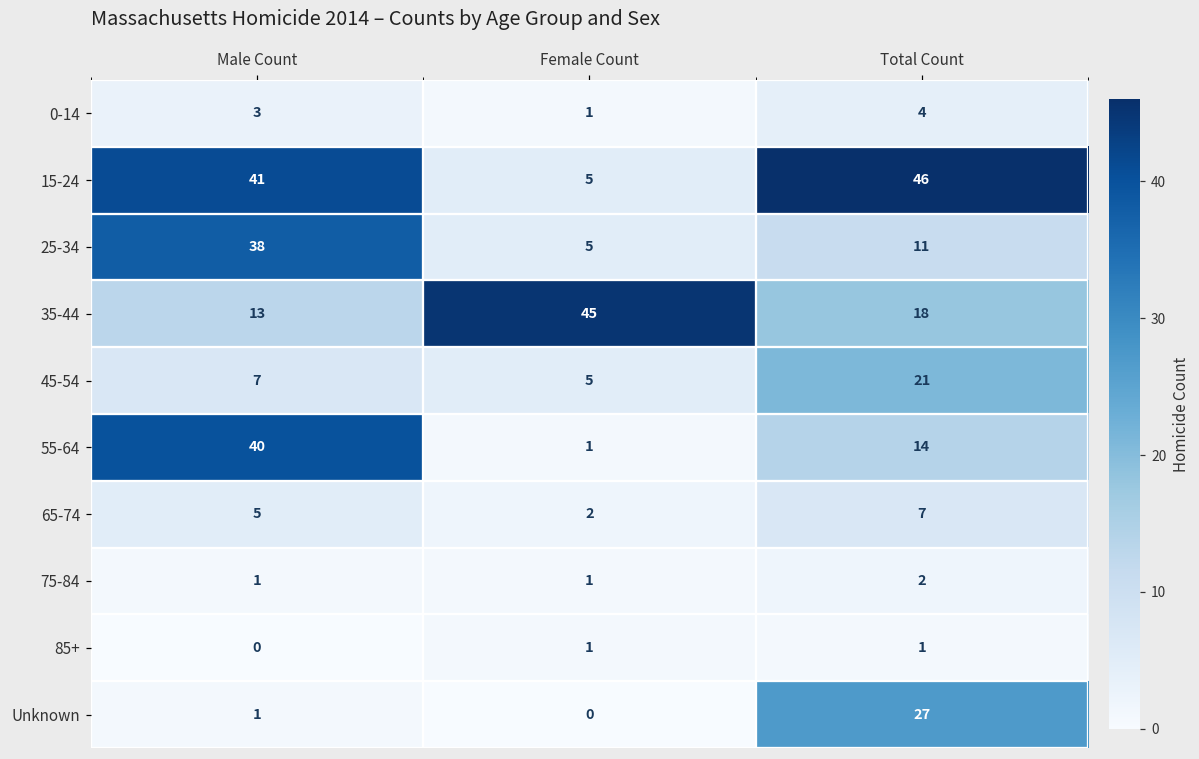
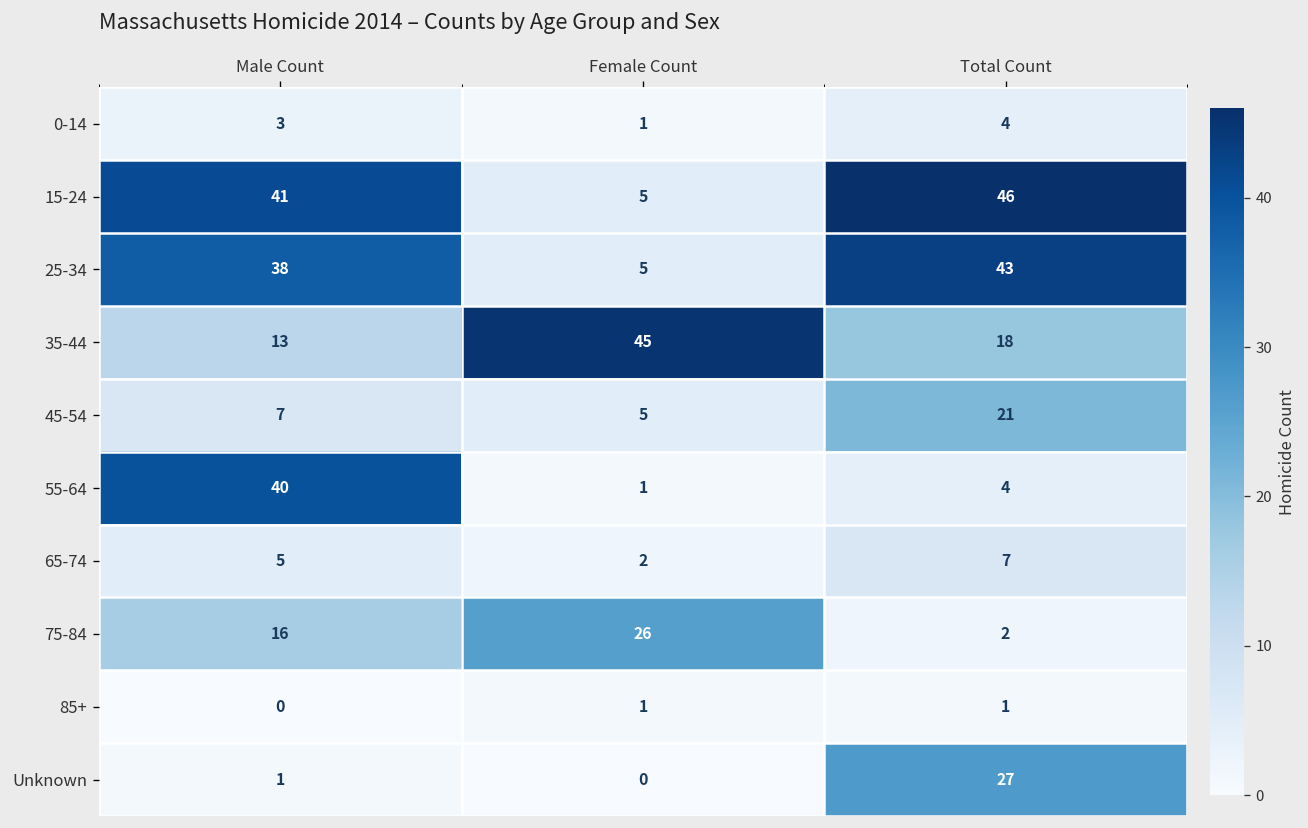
  {
    "0-14": {
      "Male Count": 3,
      "Female Count": 1,
      "Total Count": 4
    },
    "15-24": {
      "Male Count": 41,
      "Female Count": 5,
      "Total Count": 46
    },
    "25-34": {
      "Male Count": 38,
      "Female Count": 5,
-     "Total Count": 11
+     "Total Count": 43
    },
    "35-44": {
      "Male Count": 13,
      "Female Count": 45,
      "Total Count": 18
    },
    "45-54": {
      "Male Count": 7,
      "Female Count": 5,
      "Total Count": 21
    },
    "55-64": {
      "Male Count": 40,
      "Female Count": 1,
-     "Total Count": 14
+     "Total Count": 4
    },
    "65-74": {
      "Male Count": 5,
      "Female Count": 2,
      "Total Count": 7
    },
    "75-84": {
-     "Male Count": 1,
-     "Female Count": 1,
+     "Male Count": 16,
+     "Female Count": 26,
      "Total Count": 2
    },
    "85+": {
      "Male Count": 0,
      "Female Count": 1,
      "Total Count": 1
    },
    "Unknown": {
      "Male Count": 1,
      "Female Count": 0,
      "Total Count": 27
    }
  }
